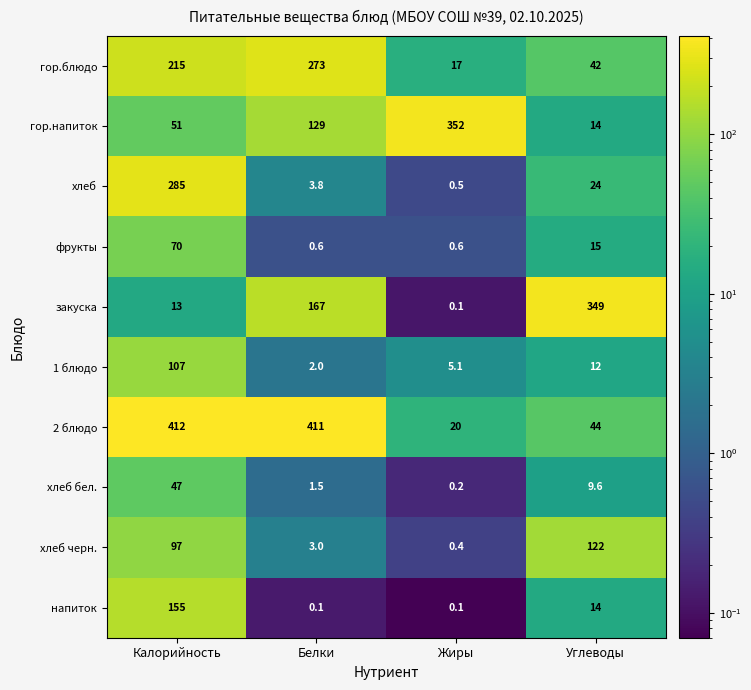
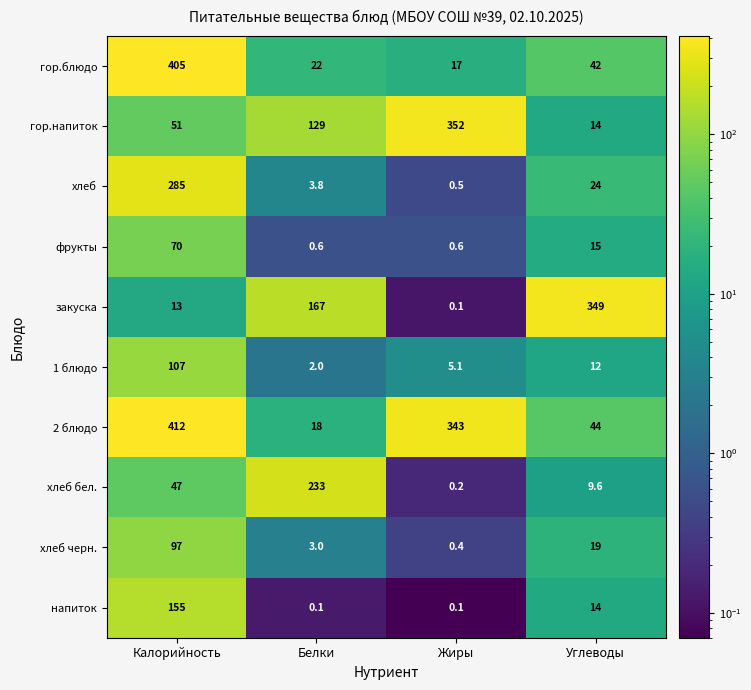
  {
    "гор.блюдо": {
-     "Калорийность": 215,
-     "Белки": 273,
+     "Калорийность": 405,
+     "Белки": 22,
      "Жиры": 17,
      "Углеводы": 42
    },
    "гор.напиток": {
      "Калорийность": 51,
      "Белки": 129,
      "Жиры": 352,
      "Углеводы": 14
    },
    "хлеб": {
      "Калорийность": 285,
      "Белки": 3.8,
      "Жиры": 0.5,
      "Углеводы": 24
    },
    "фрукты": {
      "Калорийность": 70,
      "Белки": 0.6,
      "Жиры": 0.6,
      "Углеводы": 15
    },
    "закуска": {
      "Калорийность": 13,
      "Белки": 167,
      "Жиры": 0.1,
      "Углеводы": 349
    },
    "1 блюдо": {
      "Калорийность": 107,
      "Белки": 2.0,
      "Жиры": 5.1,
      "Углеводы": 12
    },
    "2 блюдо": {
      "Калорийность": 412,
-     "Белки": 411,
-     "Жиры": 20,
+     "Белки": 18,
+     "Жиры": 343,
      "Углеводы": 44
    },
    "хлеб бел.": {
      "Калорийность": 47,
-     "Белки": 1.5,
+     "Белки": 233,
      "Жиры": 0.2,
      "Углеводы": 9.6
    },
    "хлеб черн.": {
      "Калорийность": 97,
      "Белки": 3.0,
      "Жиры": 0.4,
-     "Углеводы": 122
+     "Углеводы": 19
    },
    "напиток": {
      "Калорийность": 155,
      "Белки": 0.1,
      "Жиры": 0.1,
      "Углеводы": 14
    }
  }
